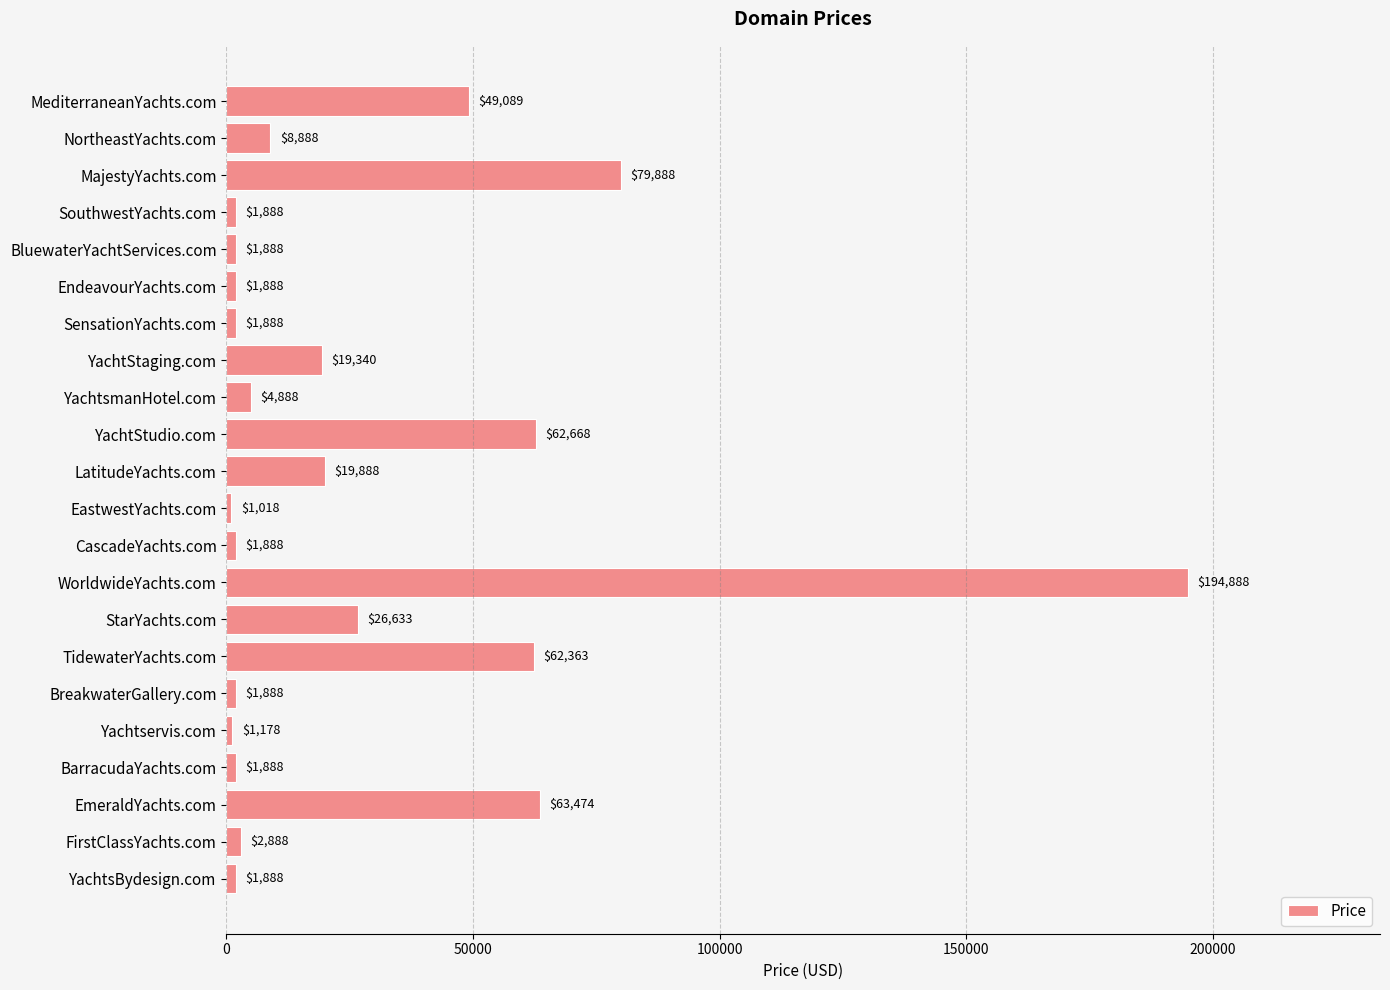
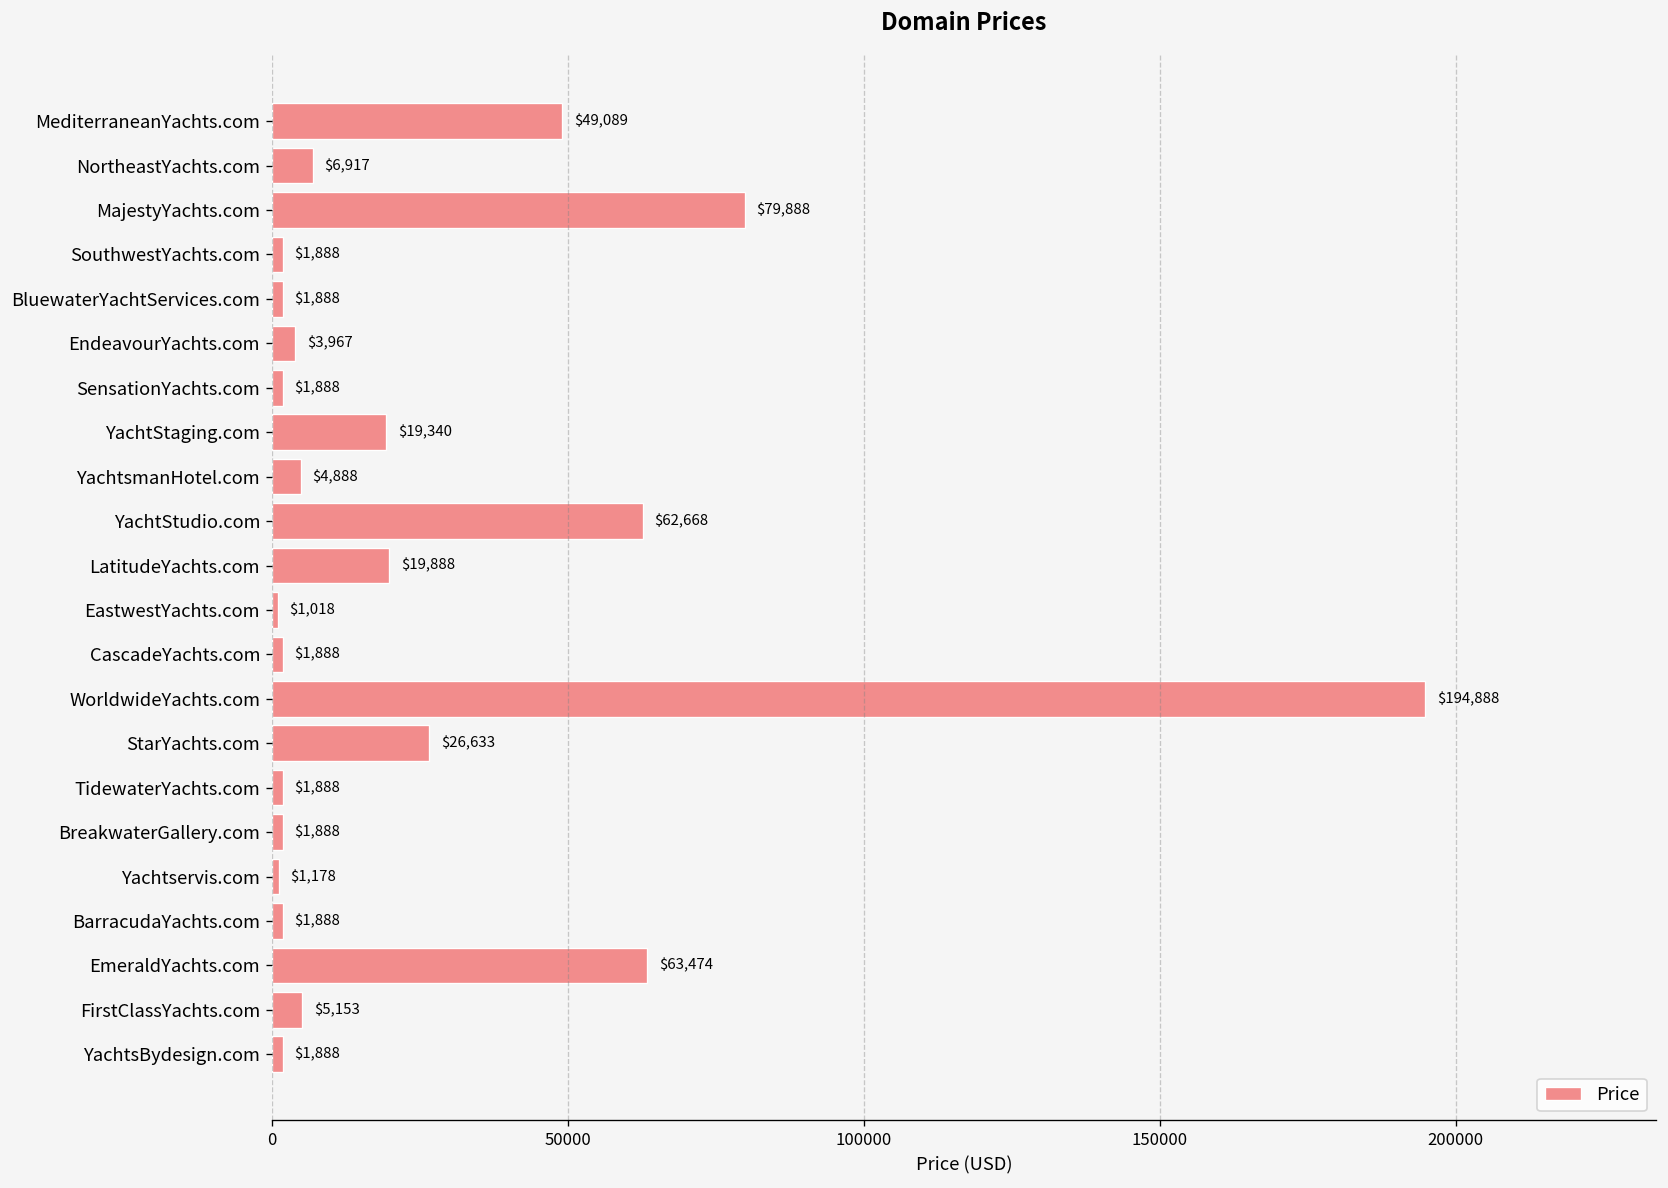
  {
    "MediterraneanYachts.com": "$49,089",
-   "NortheastYachts.com": "$8,888",
+   "NortheastYachts.com": "$6,917",
    "MajestyYachts.com": "$79,888",
    "SouthwestYachts.com": "$1,888",
    "BluewaterYachtServices.com": "$1,888",
-   "EndeavourYachts.com": "$1,888",
+   "EndeavourYachts.com": "$3,967",
    "SensationYachts.com": "$1,888",
    "YachtStaging.com": "$19,340",
    "YachtsmanHotel.com": "$4,888",
    "YachtStudio.com": "$62,668",
    "LatitudeYachts.com": "$19,888",
    "EastwestYachts.com": "$1,018",
    "CascadeYachts.com": "$1,888",
    "WorldwideYachts.com": "$194,888",
    "StarYachts.com": "$26,633",
-   "TidewaterYachts.com": "$62,363",
+   "TidewaterYachts.com": "$1,888",
    "BreakwaterGallery.com": "$1,888",
    "Yachtservis.com": "$1,178",
    "BarracudaYachts.com": "$1,888",
    "EmeraldYachts.com": "$63,474",
-   "FirstClassYachts.com": "$2,888",
+   "FirstClassYachts.com": "$5,153",
    "YachtsBydesign.com": "$1,888"
  }
